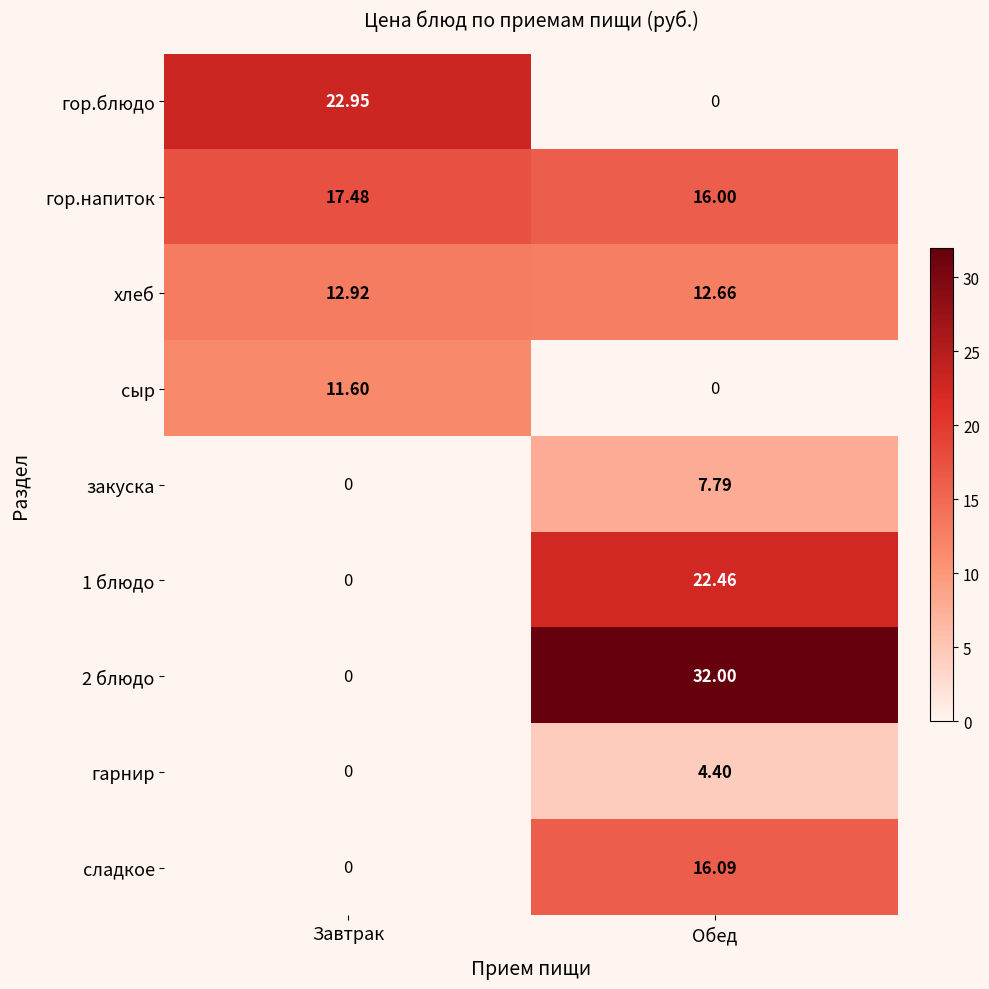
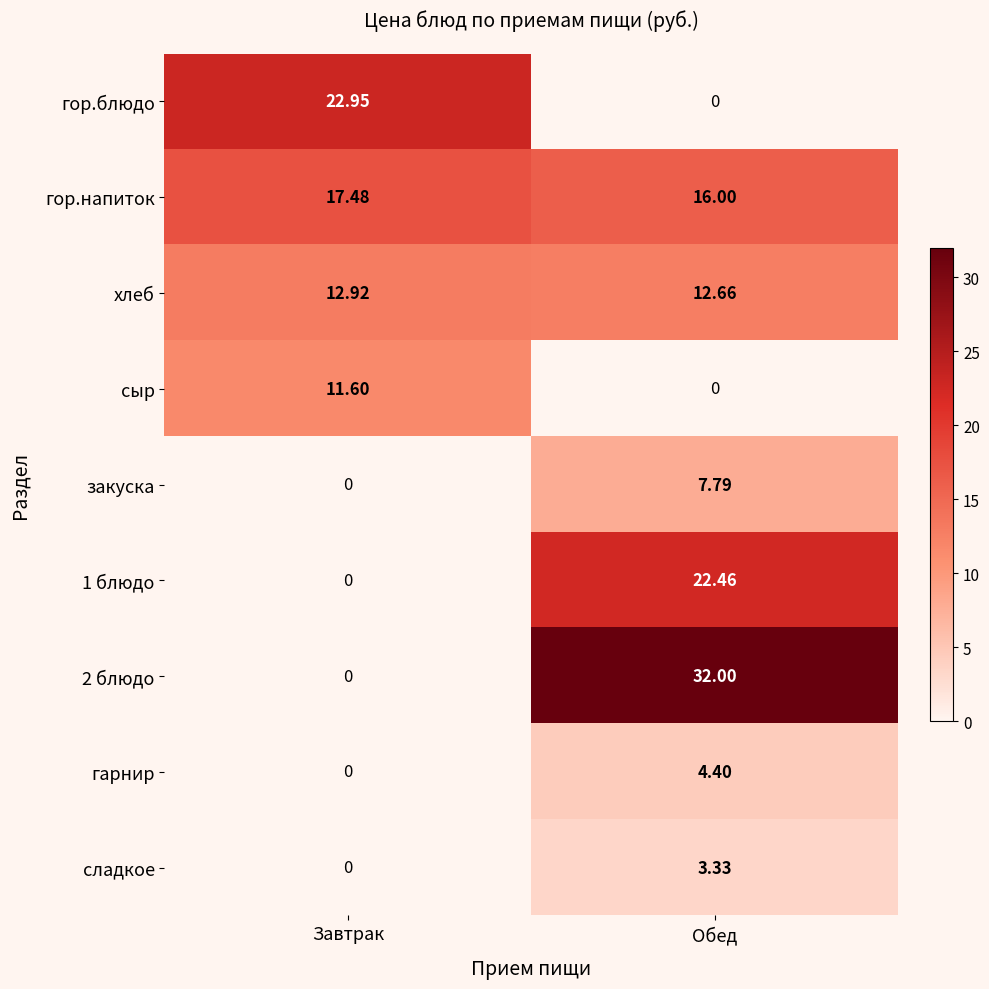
  {
    "гор.блюдо": {
      "Завтрак": 22.95,
      "Обед": 0
    },
    "гор.напиток": {
      "Завтрак": 17.48,
      "Обед": 16.00
    },
    "хлеб": {
      "Завтрак": 12.92,
      "Обед": 12.66
    },
    "сыр": {
      "Завтрак": 11.60,
      "Обед": 0
    },
    "закуска": {
      "Завтрак": 0,
      "Обед": 7.79
    },
    "1 блюдо": {
      "Завтрак": 0,
      "Обед": 22.46
    },
    "2 блюдо": {
      "Завтрак": 0,
      "Обед": 32.00
    },
    "гарнир": {
      "Завтрак": 0,
      "Обед": 4.40
    },
    "сладкое": {
      "Завтрак": 0,
-     "Обед": 16.09
+     "Обед": 3.33
    }
  }
